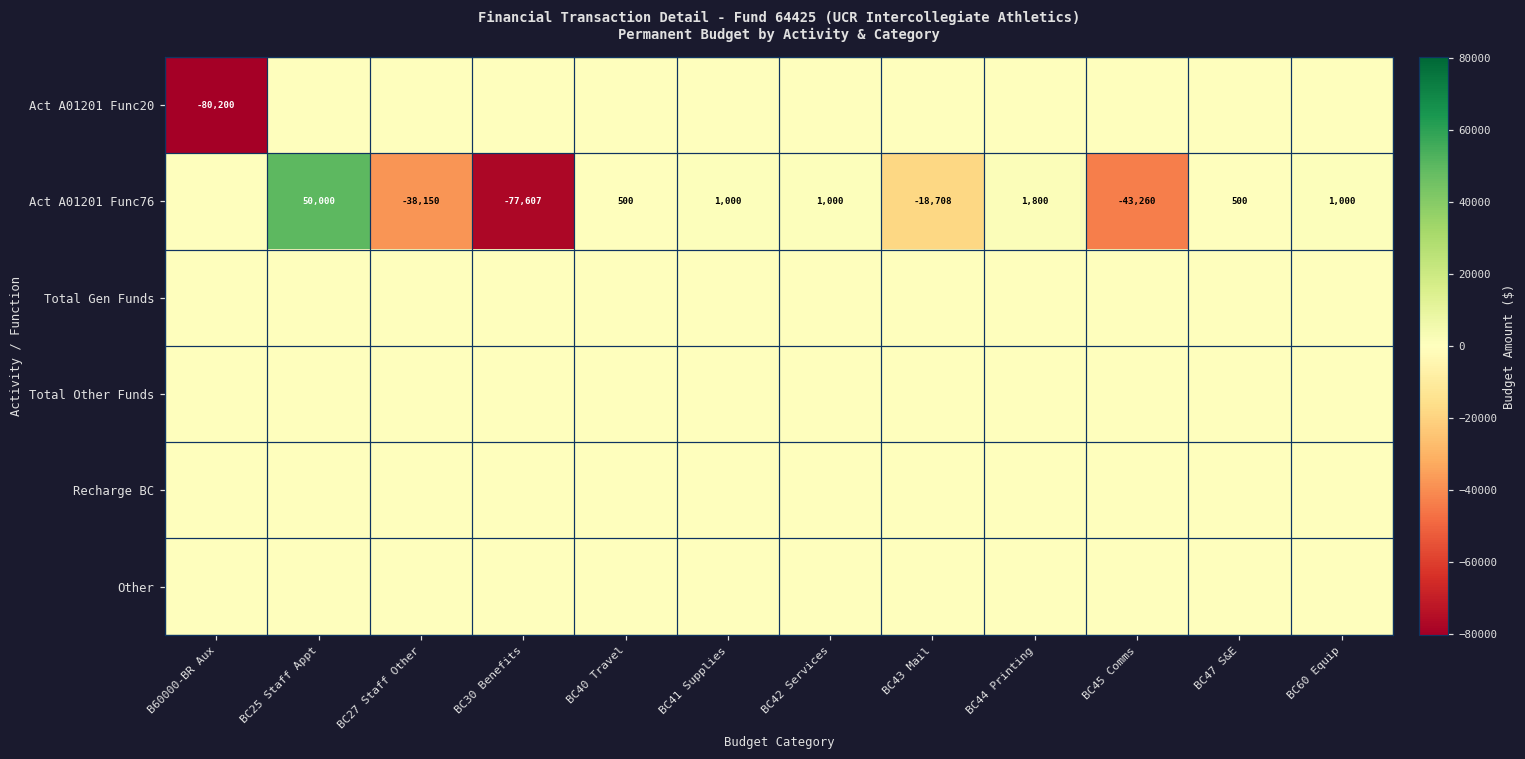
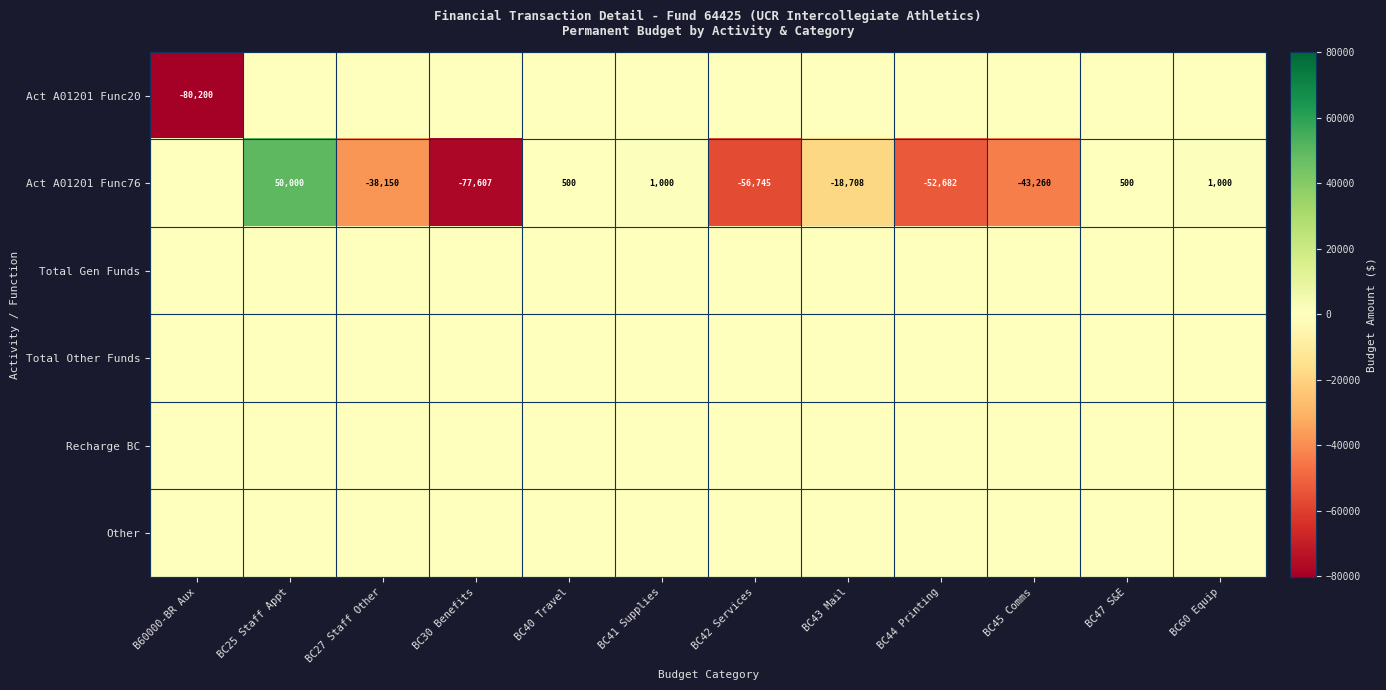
  {
    "Act A01201 Func20": {
      "B60000-BR Aux": "-80,200"
    },
    "Act A01201 Func76": {
      "BC25 Staff Appt": "50,000",
      "BC27 Staff Other": "-38,150",
      "BC30 Benefits": "-77,607",
      "BC40 Travel": "500",
      "BC41 Supplies": "1,000",
-     "BC42 Services": "1,000",
+     "BC42 Services": "-56,745",
      "BC43 Mail": "-18,708",
-     "BC44 Printing": "1,800",
+     "BC44 Printing": "-52,682",
      "BC45 Comms": "-43,260",
      "BC47 S&E": "500",
      "BC60 Equip": "1,000"
    }
  }
